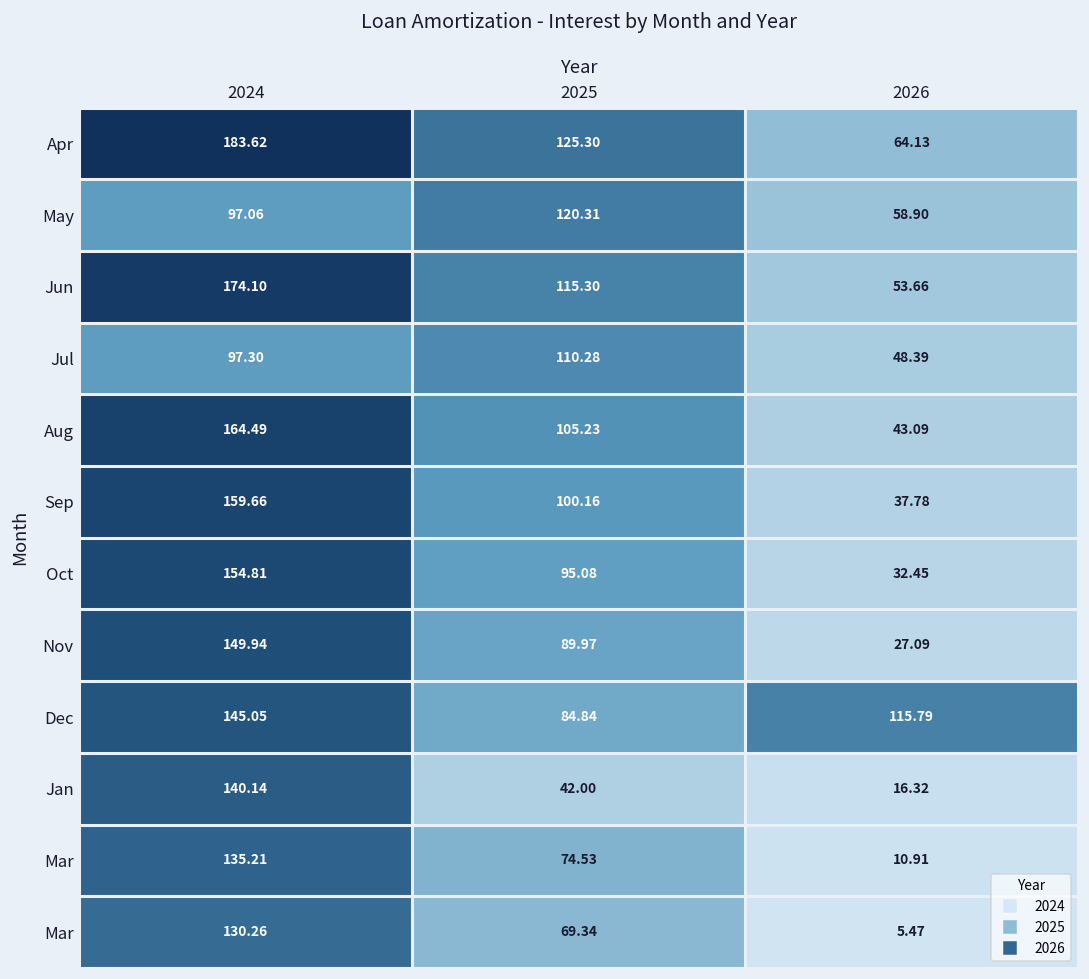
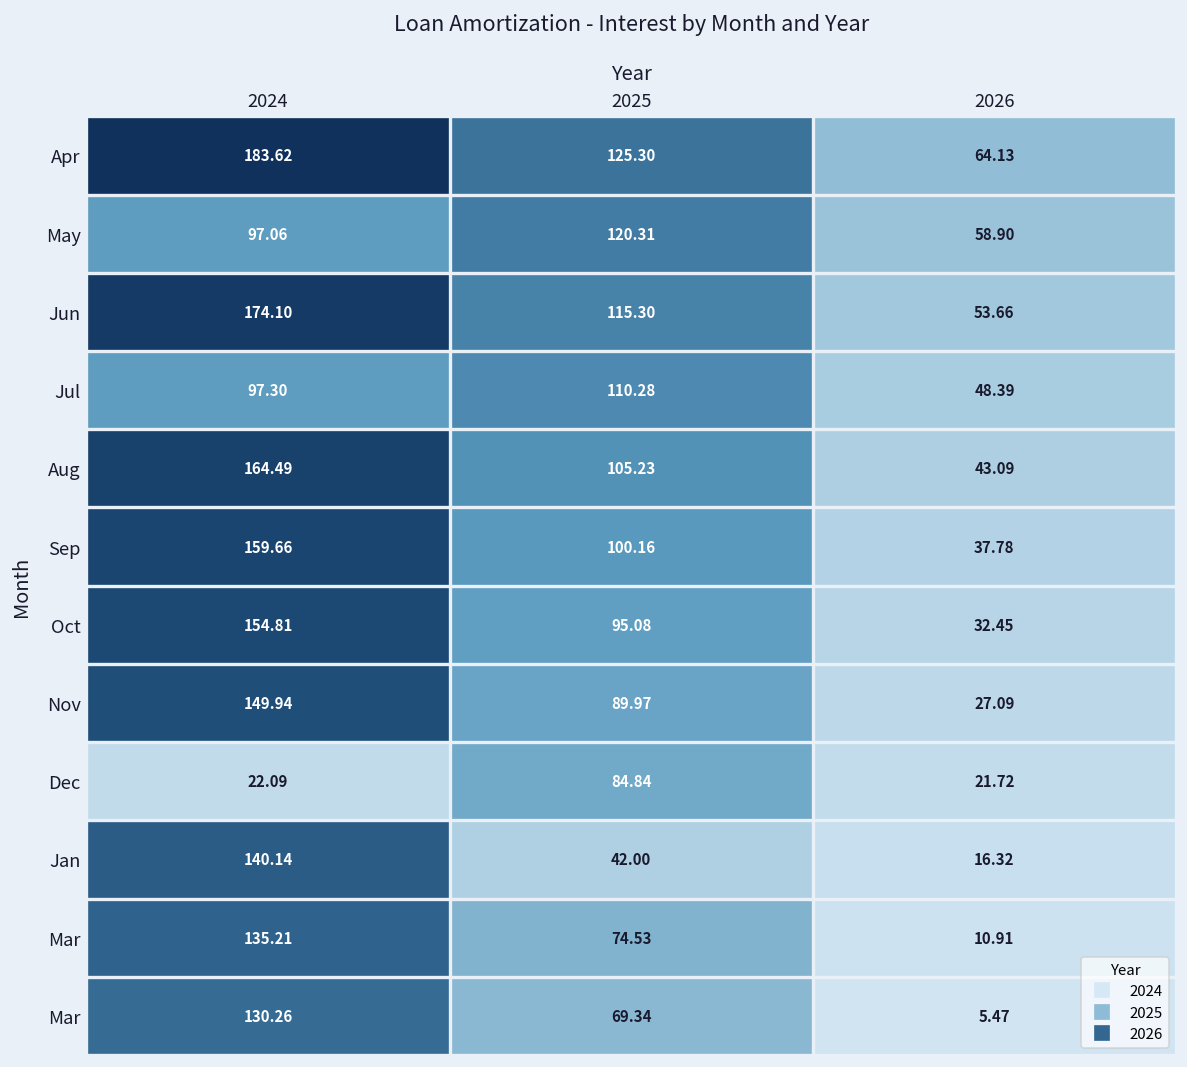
  {
    "Apr": {
      "2024": 183.62,
      "2025": 125.30,
      "2026": 64.13
    },
    "May": {
      "2024": 97.06,
      "2025": 120.31,
      "2026": 58.90
    },
    "Jun": {
      "2024": 174.10,
      "2025": 115.30,
      "2026": 53.66
    },
    "Jul": {
      "2024": 97.30,
      "2025": 110.28,
      "2026": 48.39
    },
    "Aug": {
      "2024": 164.49,
      "2025": 105.23,
      "2026": 43.09
    },
    "Sep": {
      "2024": 159.66,
      "2025": 100.16,
      "2026": 37.78
    },
    "Oct": {
      "2024": 154.81,
      "2025": 95.08,
      "2026": 32.45
    },
    "Nov": {
      "2024": 149.94,
      "2025": 89.97,
      "2026": 27.09
    },
    "Dec": {
-     "2024": 145.05,
+     "2024": 22.09,
      "2025": 84.84,
-     "2026": 115.79
+     "2026": 21.72
    },
    "Jan": {
      "2024": 140.14,
      "2025": 42.00,
      "2026": 16.32
    }
  }
